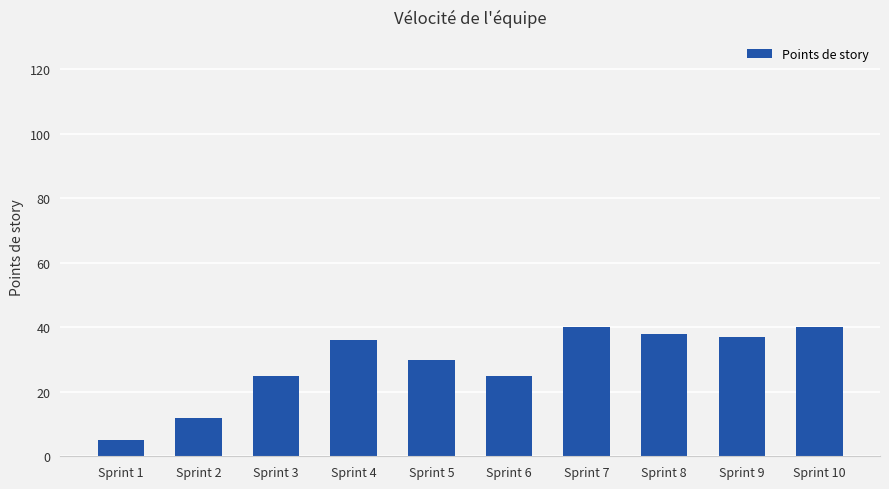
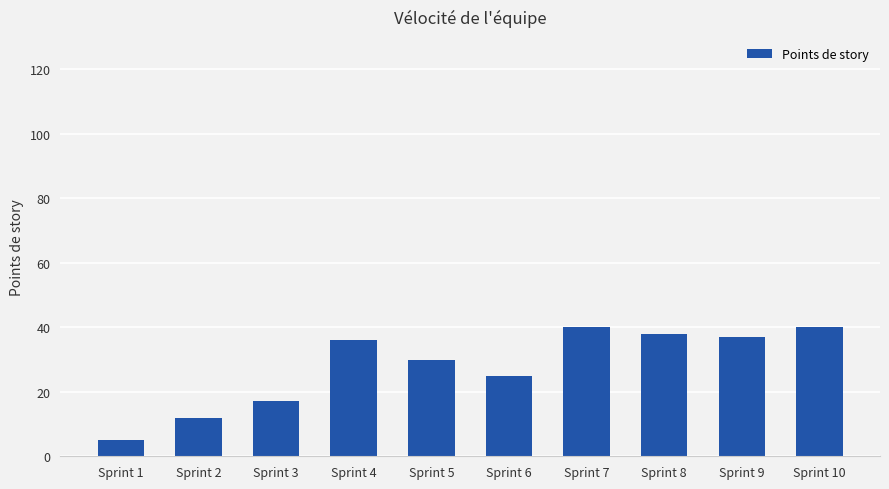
  {
    "Sprint 1": 5,
    "Sprint 2": 12,
-   "Sprint 3": 25,
+   "Sprint 3": 17,
    "Sprint 4": 36,
    "Sprint 5": 30,
    "Sprint 6": 25,
    "Sprint 7": 40,
    "Sprint 8": 38,
    "Sprint 9": 37,
    "Sprint 10": 40
  }
